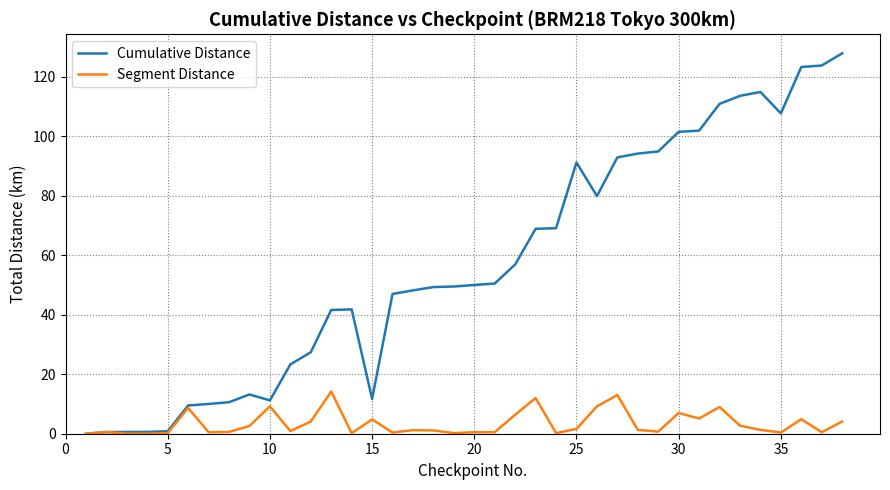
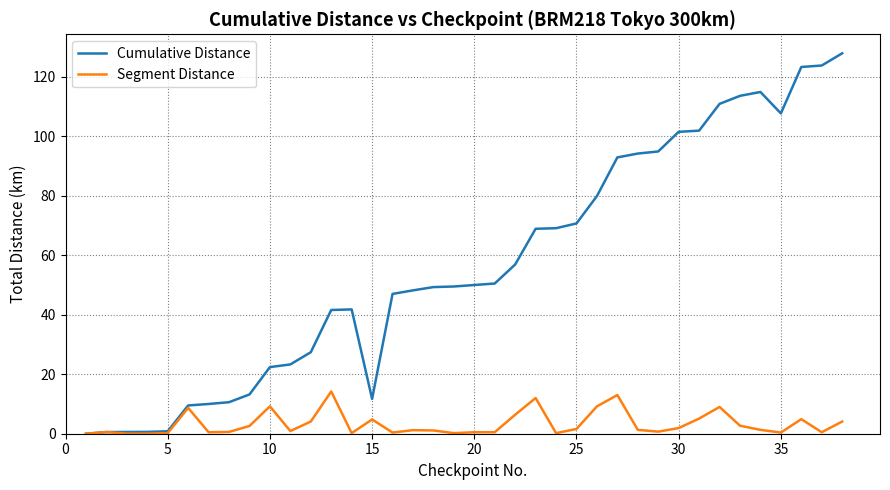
  {
    "Cumulative Distance": {
-     "10": 11,
+     "10": 22,
      "15": 12,
      "20": 50,
-     "25": 91,
+     "25": 71,
      "30": 102,
      "35": 108
    },
    "Segment Distance": {
      "10": 9,
      "15": 5,
      "20": 1,
      "25": 2,
-     "30": 7,
+     "30": 2,
      "35": 0
    }
  }
